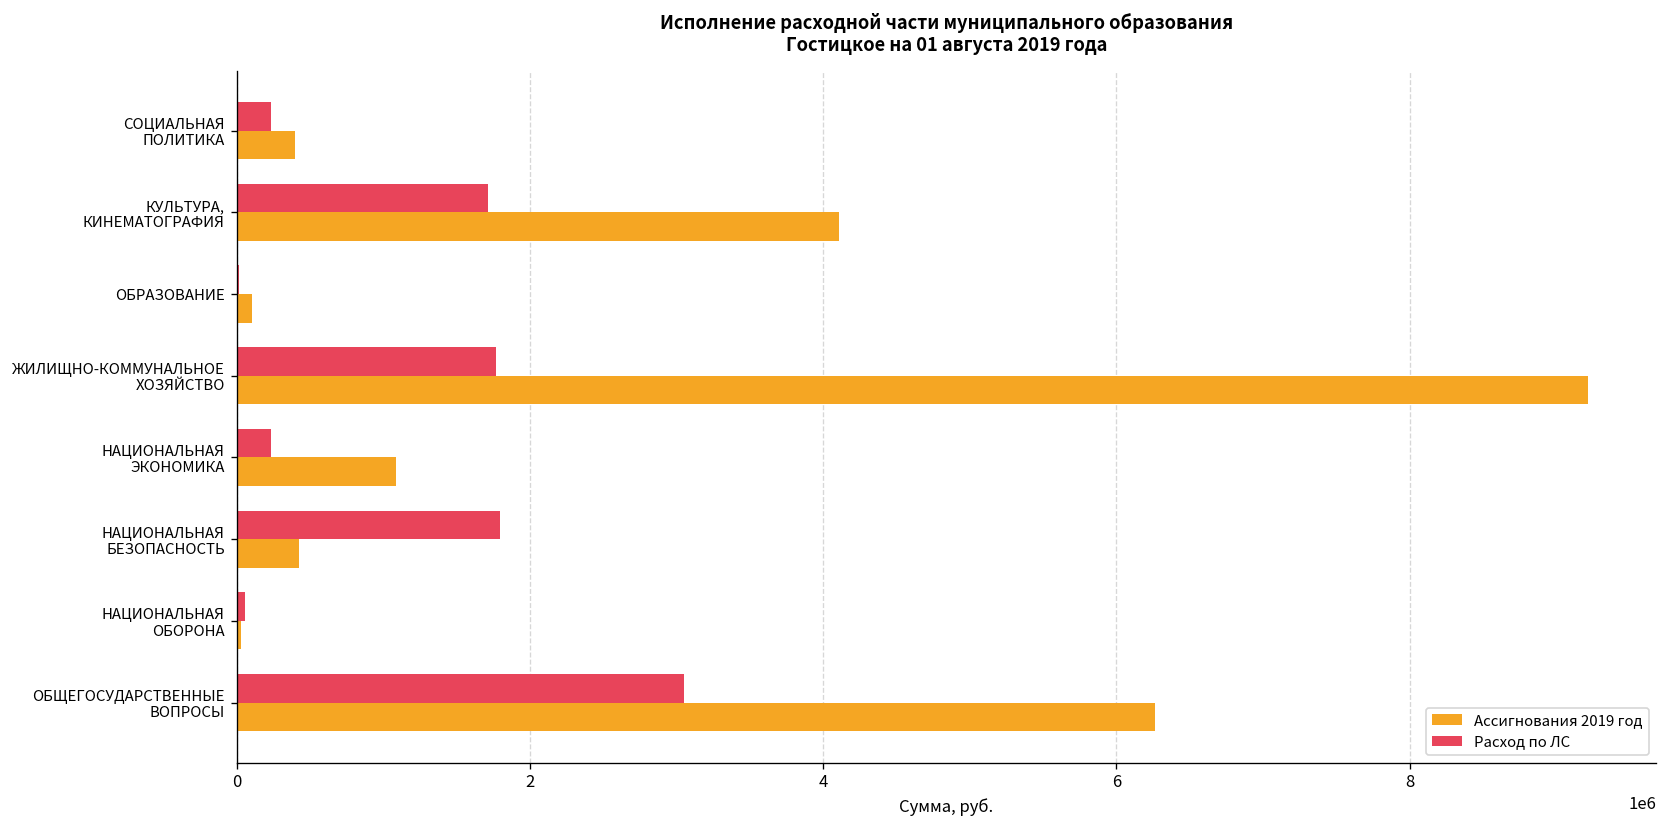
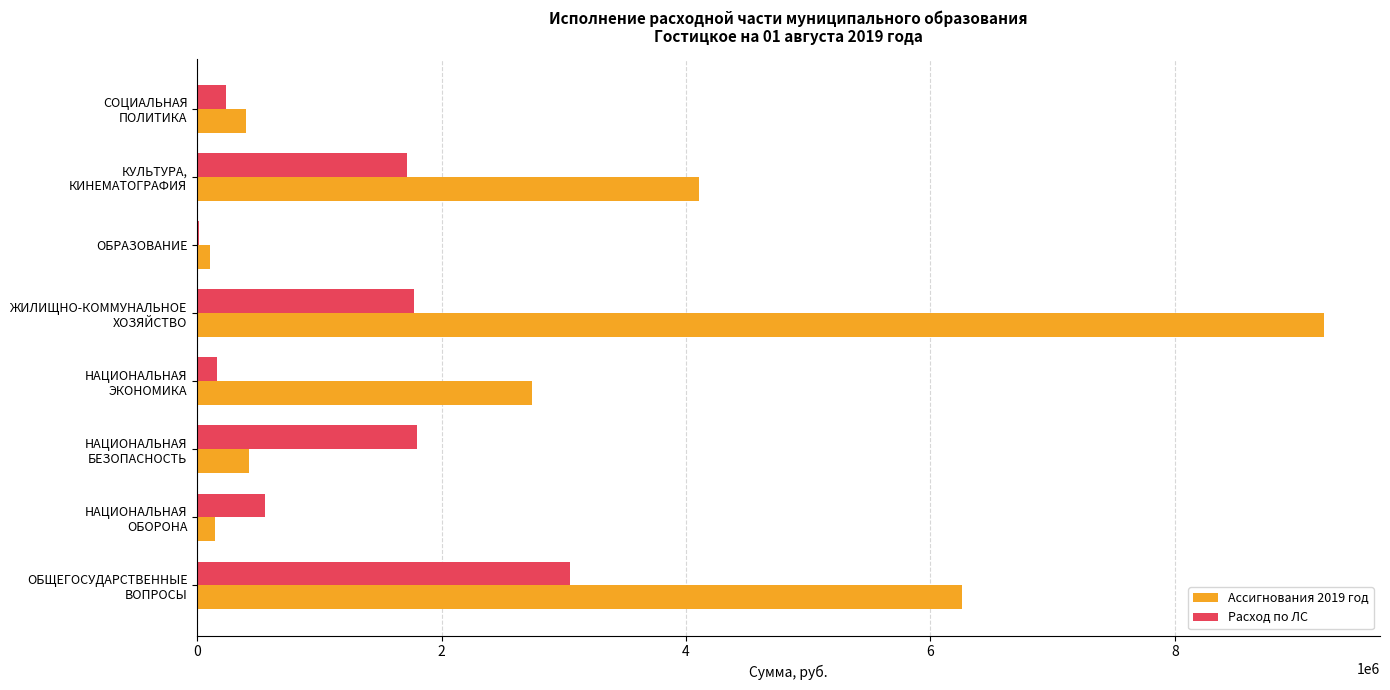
  {
    "Ассигнования 2019 год": {
      "СОЦИАЛЬНАЯ ПОЛИТИКА": 400000,
      "КУЛЬТУРА, КИНЕМАТОГРАФИЯ": 4110000,
      "ОБРАЗОВАНИЕ": 110000,
      "ЖИЛИЩНО-КОММУНАЛЬНОЕ ХОЗЯЙСТВО": 9220000,
-     "НАЦИОНАЛЬНАЯ ЭКОНОМИКА": 1090000,
+     "НАЦИОНАЛЬНАЯ ЭКОНОМИКА": 2740000,
      "НАЦИОНАЛЬНАЯ БЕЗОПАСНОСТЬ": 430000,
-     "НАЦИОНАЛЬНАЯ ОБОРОНА": 30000,
+     "НАЦИОНАЛЬНАЯ ОБОРОНА": 140000,
      "ОБЩЕГОСУДАРСТВЕННЫЕ ВОПРОСЫ": 6260000
    },
    "Расход по ЛС": {
      "СОЦИАЛЬНАЯ ПОЛИТИКА": 230000,
      "КУЛЬТУРА, КИНЕМАТОГРАФИЯ": 1710000,
      "ЖИЛИЩНО-КОММУНАЛЬНОЕ ХОЗЯЙСТВО": 1770000,
-     "НАЦИОНАЛЬНАЯ ЭКОНОМИКА": 230000,
+     "НАЦИОНАЛЬНАЯ ЭКОНОМИКА": 160000,
      "НАЦИОНАЛЬНАЯ БЕЗОПАСНОСТЬ": 1800000,
-     "НАЦИОНАЛЬНАЯ ОБОРОНА": 60000,
+     "НАЦИОНАЛЬНАЯ ОБОРОНА": 560000,
      "ОБЩЕГОСУДАРСТВЕННЫЕ ВОПРОСЫ": 3050000
    }
  }
